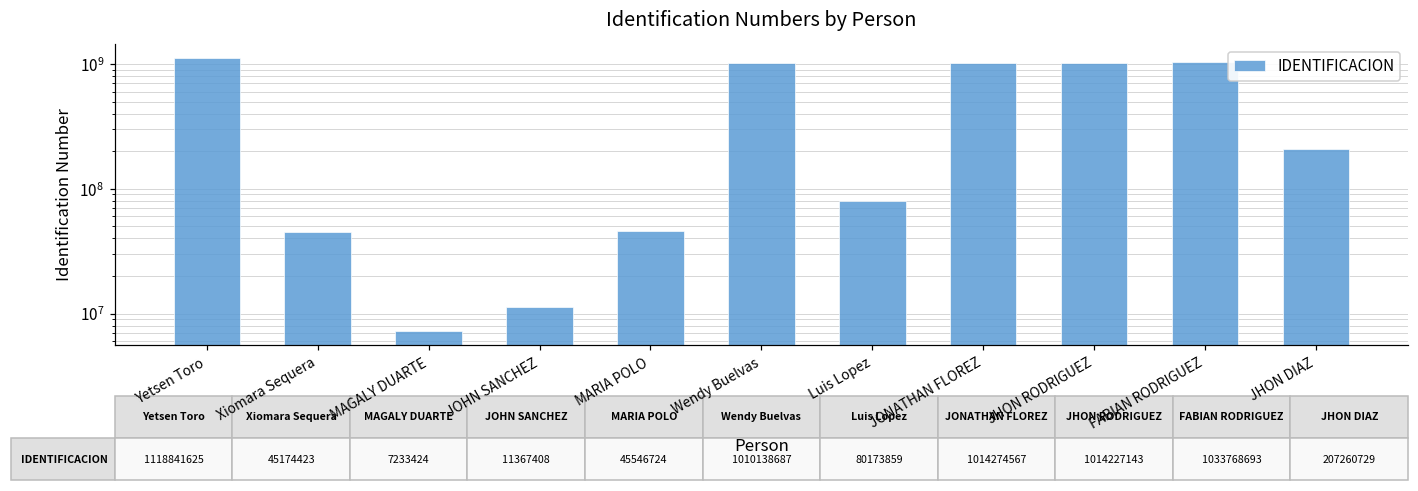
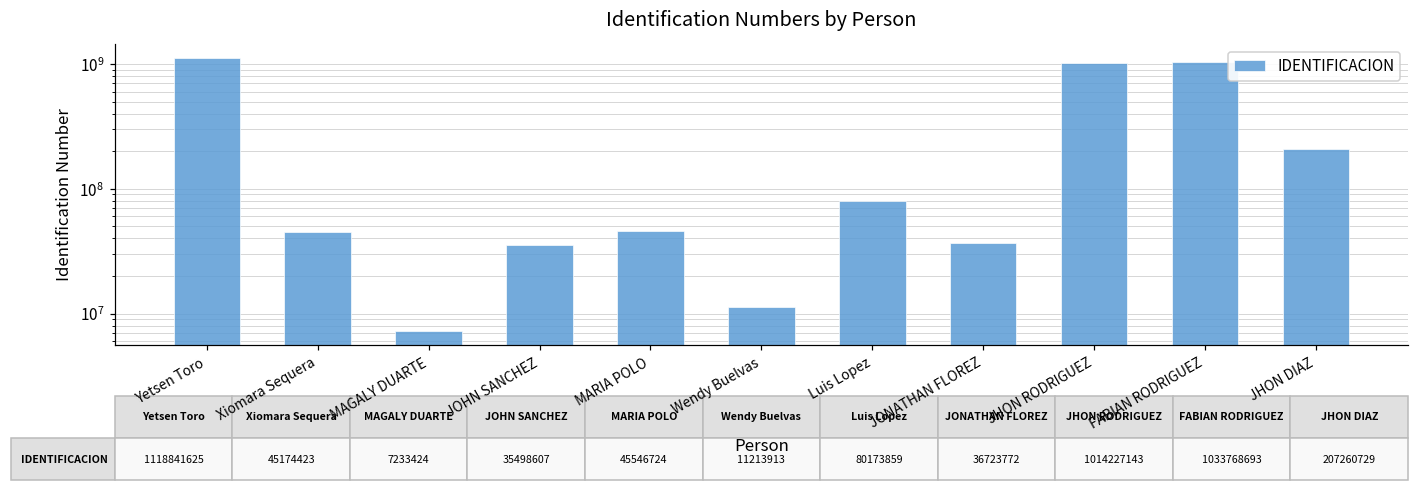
  {
    "Yetsen Toro": 1118841625,
    "Xiomara Sequera": 45174423,
    "MAGALY DUARTE": 7233424,
-   "JOHN SANCHEZ": 11367408,
+   "JOHN SANCHEZ": 35498607,
    "MARIA POLO": 45546724,
-   "Wendy Buelvas": 1010138687,
+   "Wendy Buelvas": 11213913,
    "Luis Lopez": 80173859,
-   "JONATHAN FLOREZ": 1014274567,
+   "JONATHAN FLOREZ": 36723772,
    "JHON RODRIGUEZ": 1014227143,
    "FABIAN RODRIGUEZ": 1033768693,
    "JHON DIAZ": 207260729
  }
